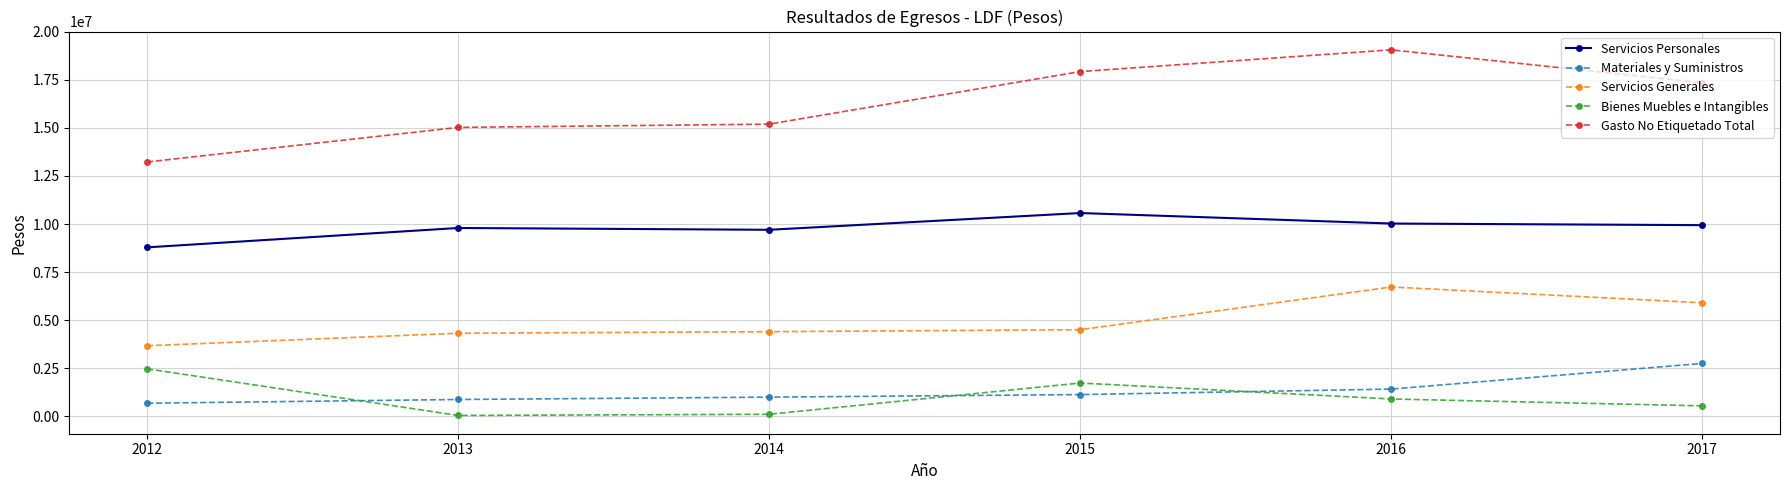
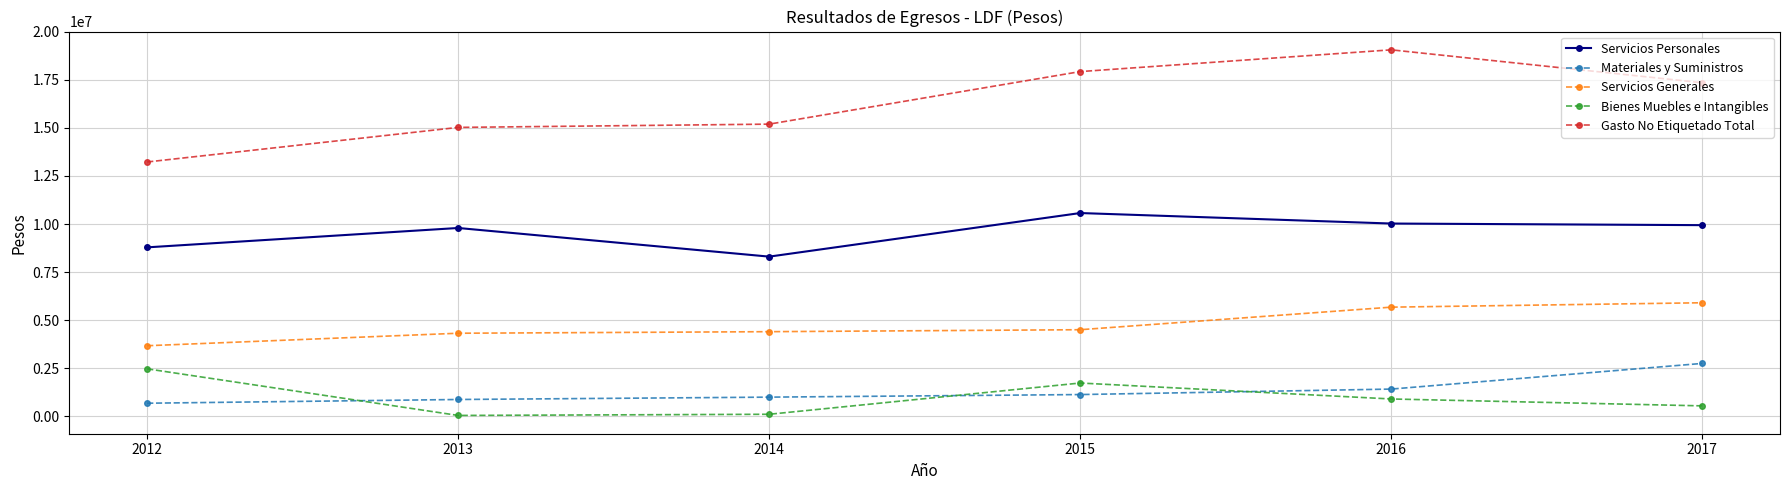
  {
    "Servicios Personales": {
      "2012": 8800000,
      "2013": 9800000,
-     "2014": 9700000,
+     "2014": 8300000,
      "2015": 10600000,
      "2016": 10000000,
      "2017": 9900000
    },
    "Materiales y Suministros": {
      "2012": 700000,
      "2013": 900000,
      "2014": 1000000,
      "2015": 1100000,
      "2016": 1400000,
      "2017": 2700000
    },
    "Servicios Generales": {
      "2012": 3700000,
      "2013": 4300000,
      "2014": 4400000,
      "2015": 4500000,
-     "2016": 6700000,
+     "2016": 5700000,
      "2017": 5900000
    },
    "Bienes Muebles e Intangibles": {
      "2012": 2500000,
      "2013": 0,
      "2014": 100000,
      "2015": 1700000,
      "2016": 900000,
      "2017": 500000
    },
    "Gasto No Etiquetado Total": {
      "2012": 13200000,
      "2013": 15000000,
      "2014": 15200000,
      "2015": 17900000,
      "2016": 19100000
    }
  }
